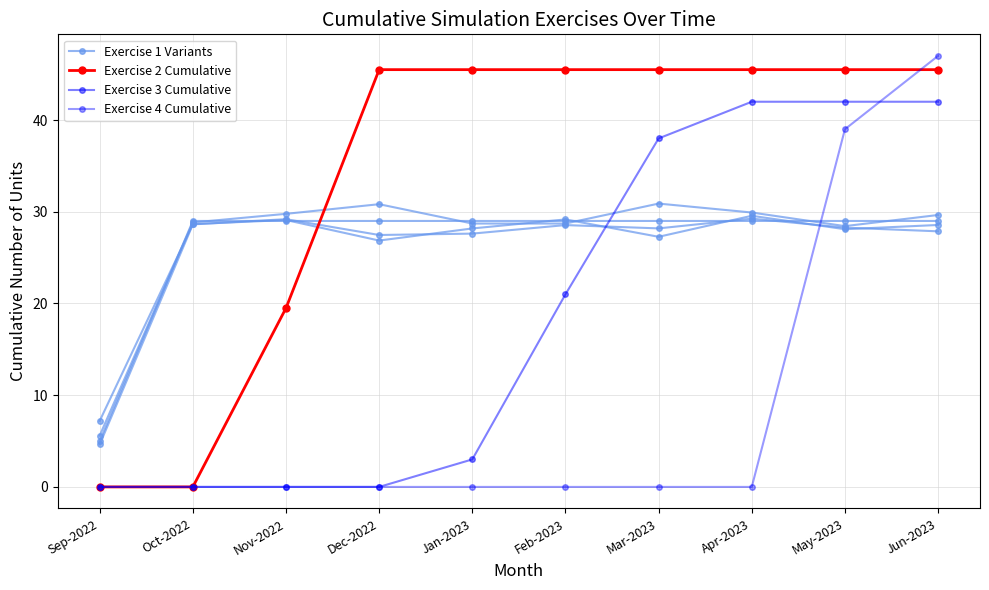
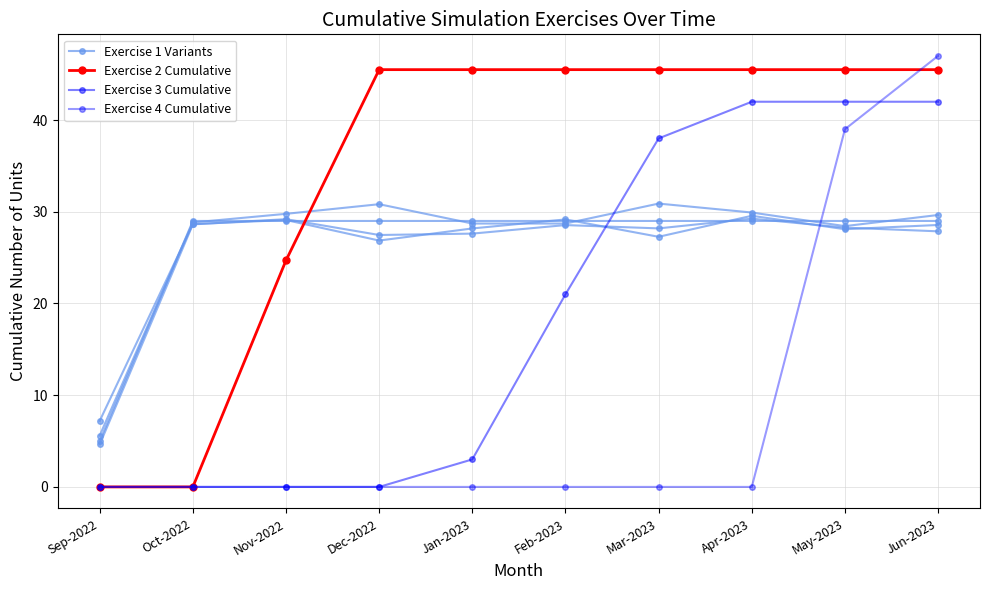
  {
    "Exercise 2 Cumulative": {
-     "Nov-2022": 20,
+     "Nov-2022": 25,
      "Dec-2022": 46,
      "Jan-2023": 46,
      "Feb-2023": 46,
      "Mar-2023": 46,
      "Apr-2023": 46,
      "May-2023": 46,
      "Jun-2023": 46
    }
  }
